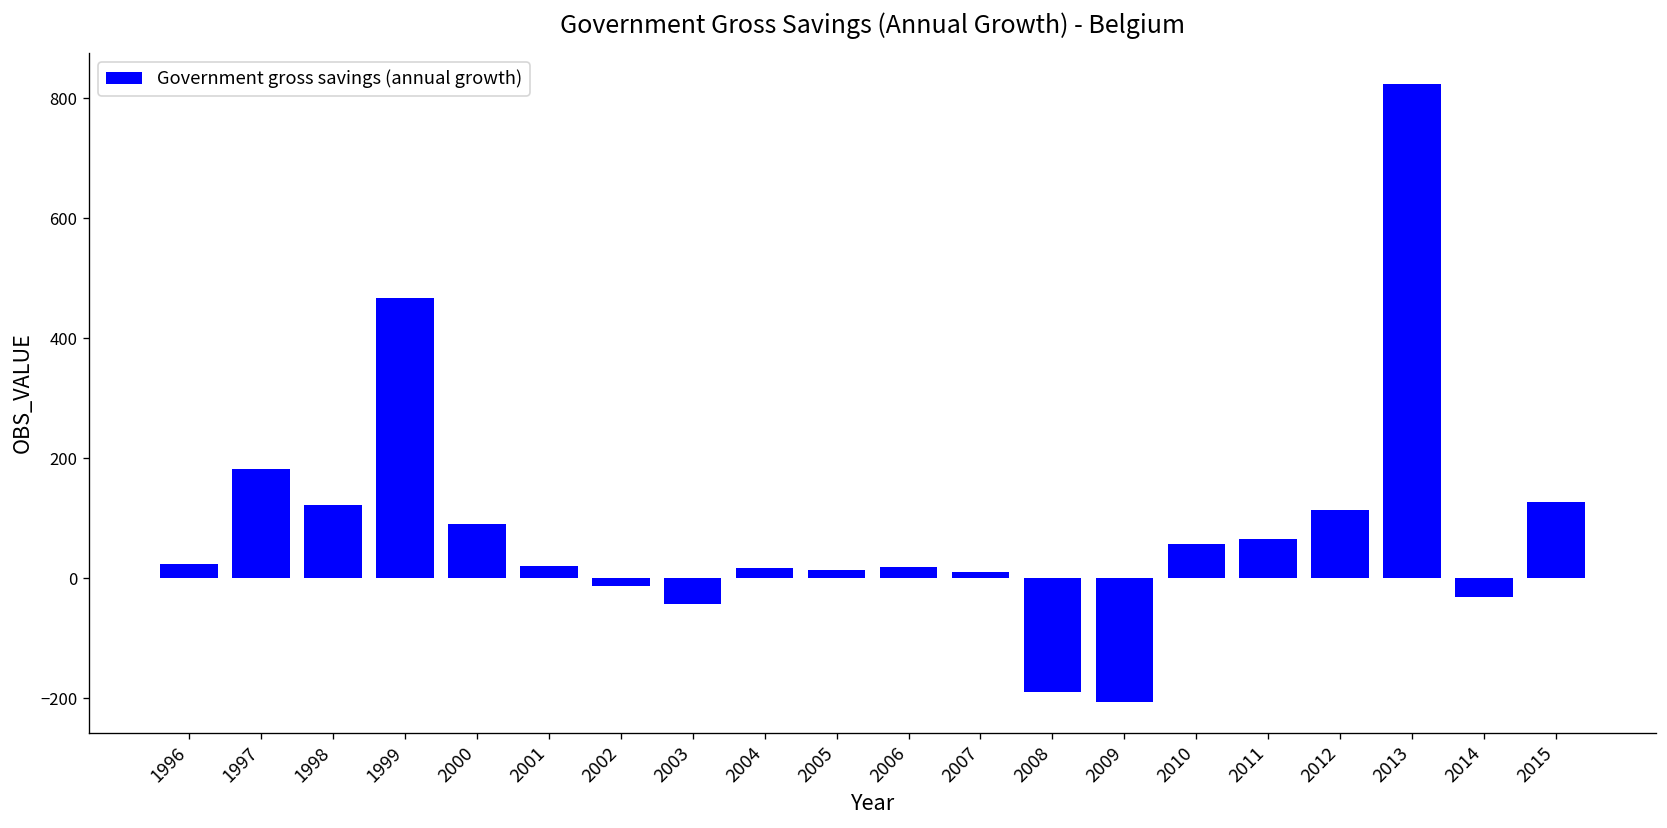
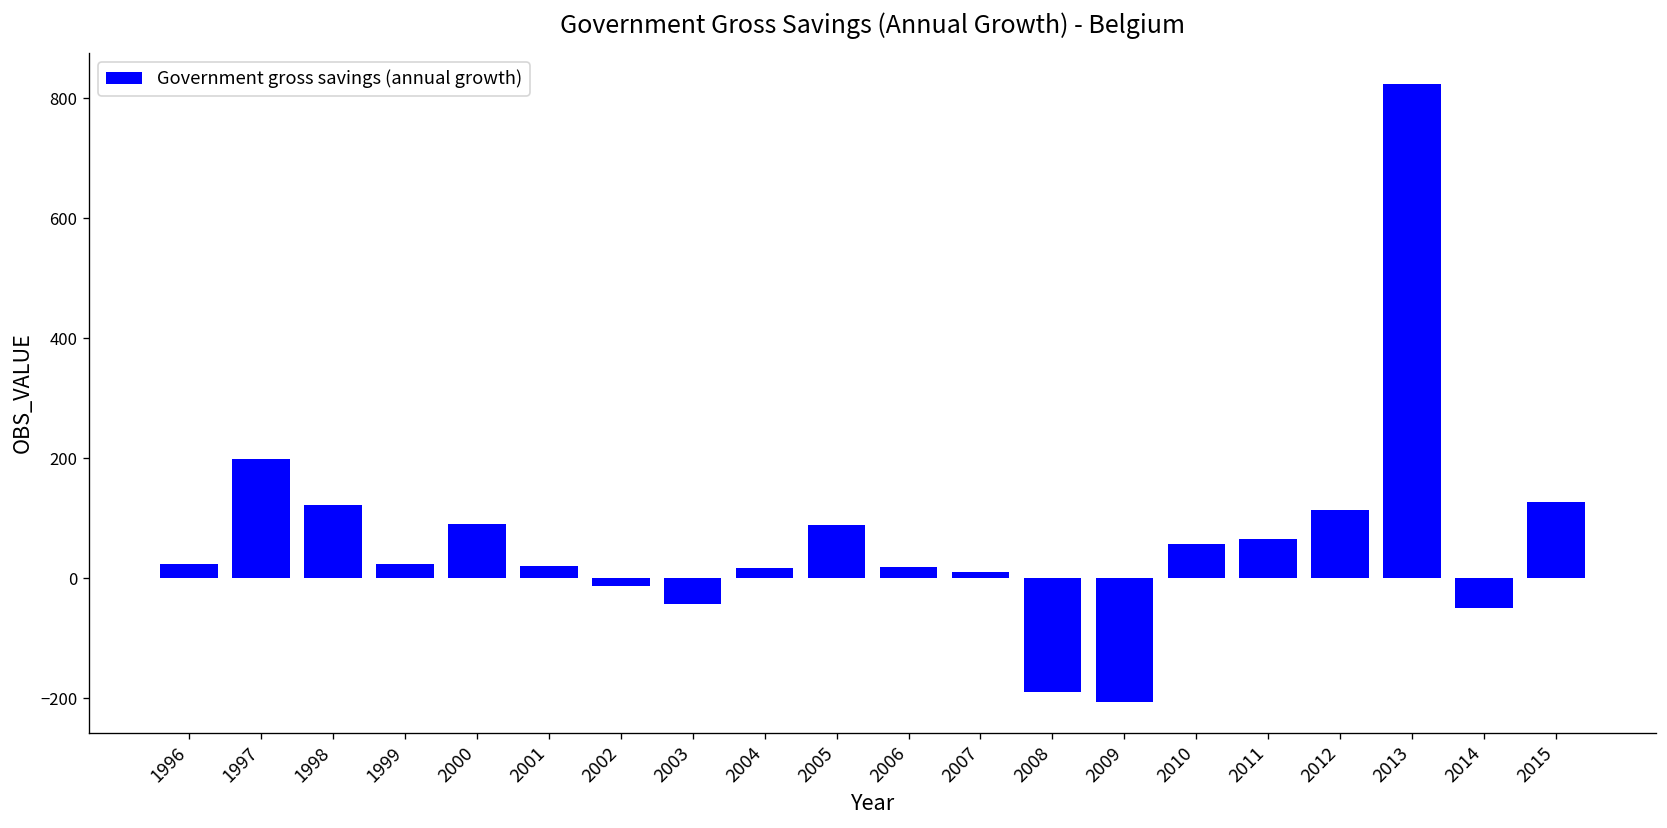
  {
    "1996": 20,
-   "1997": 180,
+   "1997": 200,
    "1998": 120,
-   "1999": 470,
+   "1999": 20,
    "2000": 90,
    "2001": 20,
    "2002": -10,
    "2003": -40,
    "2004": 20,
-   "2005": 10,
+   "2005": 90,
    "2006": 20,
    "2007": 10,
    "2008": -190,
    "2009": -210,
    "2010": 60,
    "2011": 70,
    "2012": 110,
    "2013": 820,
-   "2014": -30,
+   "2014": -50,
    "2015": 130
  }
